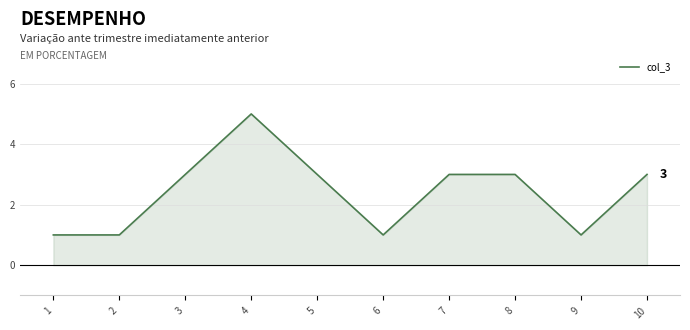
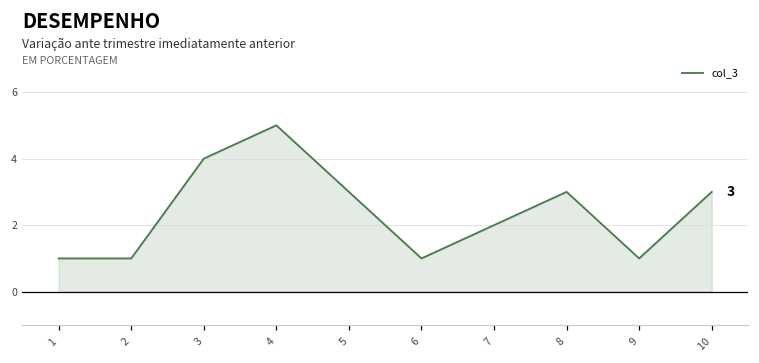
  {
    "1": 1,
    "2": 1,
-   "3": 3,
+   "3": 4,
    "4": 5,
    "5": 3,
    "6": 1,
-   "7": 3,
+   "7": 2,
    "8": 3,
    "9": 1
  }
